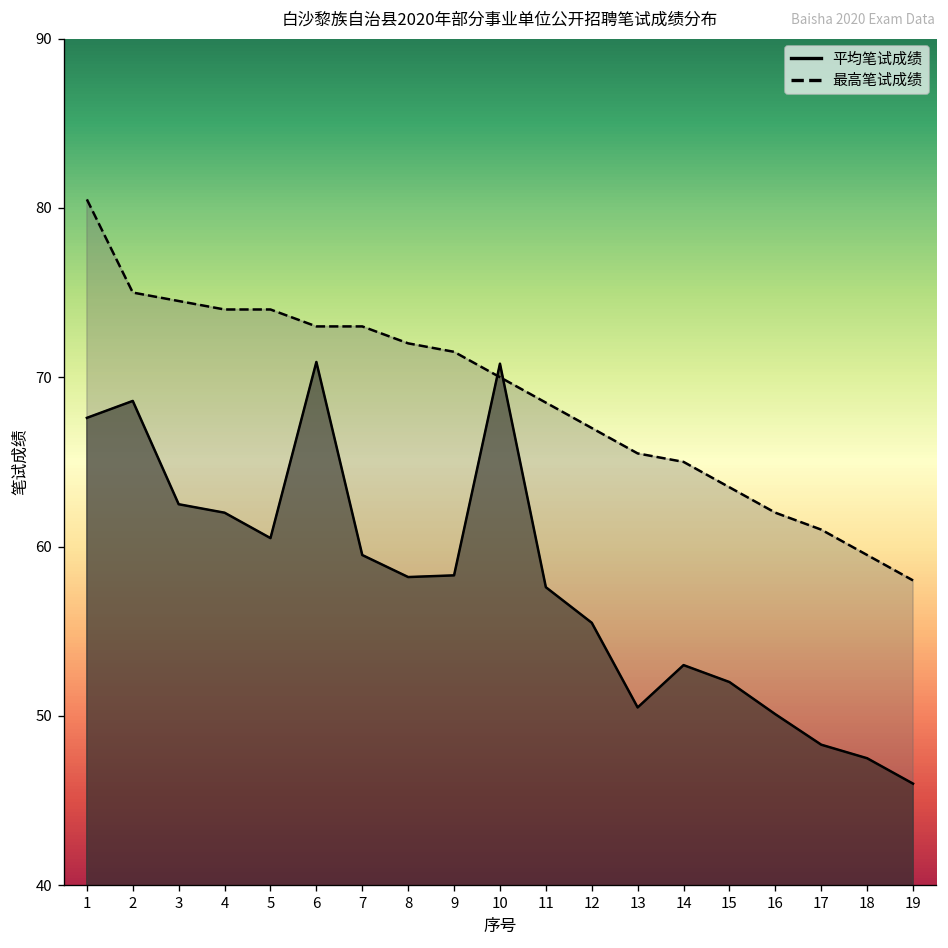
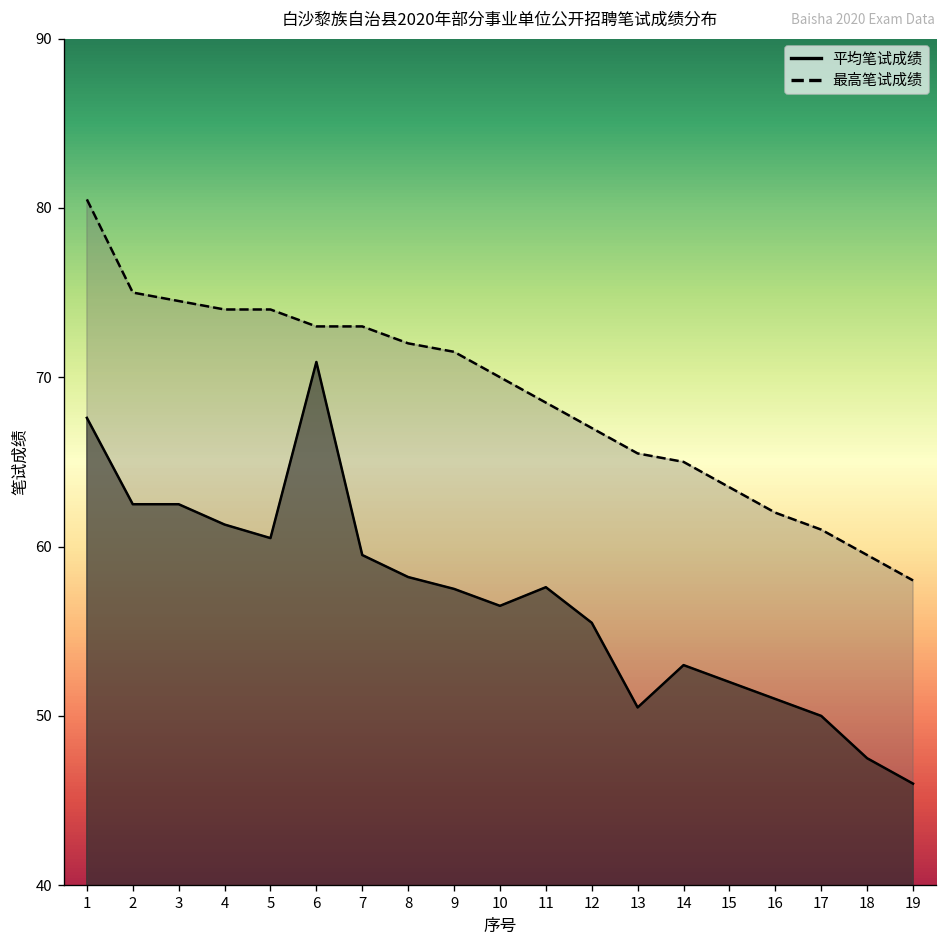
  {
    "平均笔试成绩": {
      "1": 67.6,
-     "2": 68.6,
+     "2": 62.5,
      "3": 62.5,
-     "4": 62.0,
+     "4": 61.3,
      "5": 60.5,
      "6": 70.9,
      "7": 59.5,
      "8": 58.2,
-     "9": 58.3,
-     "10": 70.8,
+     "9": 57.5,
+     "10": 56.5,
      "11": 57.6,
      "12": 55.5,
      "13": 50.5,
      "14": 53.0,
      "15": 52.0,
-     "16": 50.1,
-     "17": 48.3,
+     "16": 51.0,
+     "17": 50.0,
      "18": 47.5,
      "19": 46.0
    }
  }
